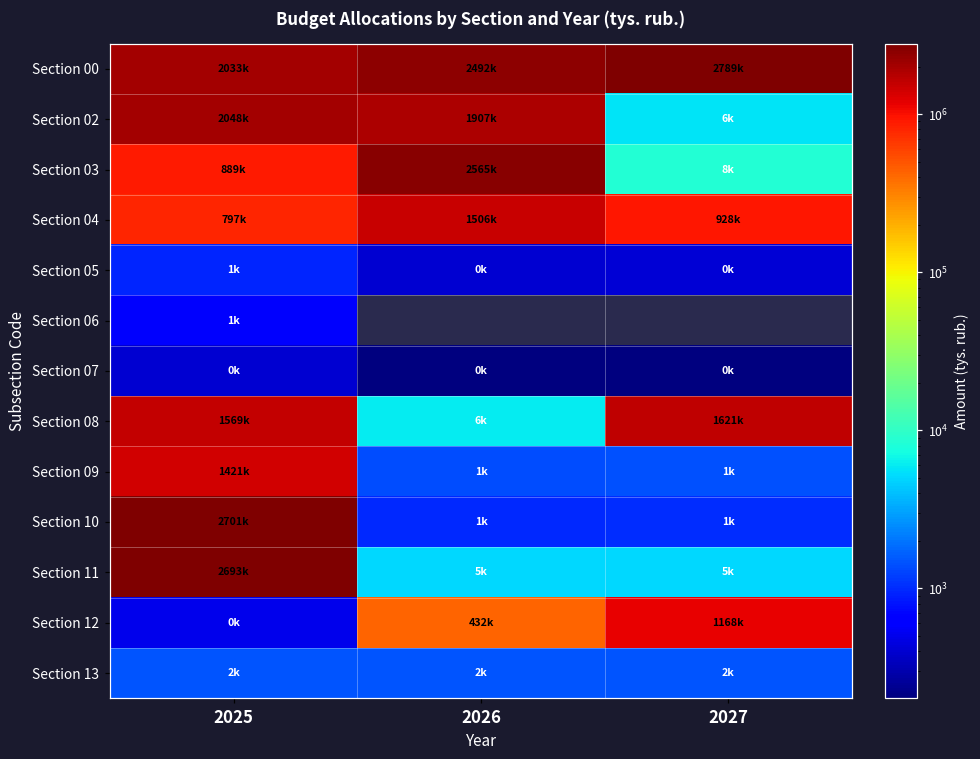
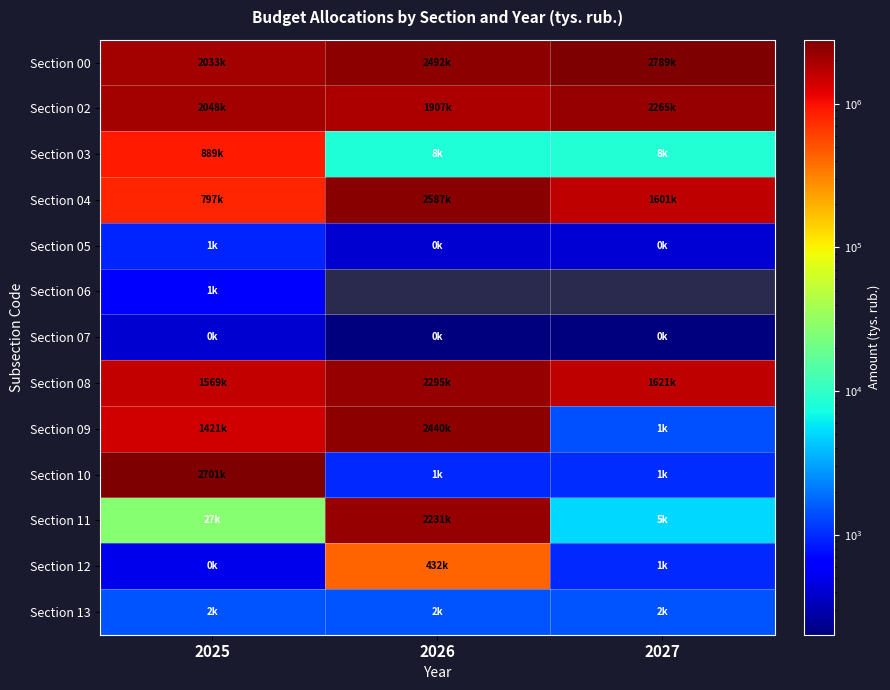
  {
    "Section 00": {
      "2025": "2033k",
      "2026": "2492k",
      "2027": "2789k"
    },
    "Section 02": {
      "2025": "2048k",
      "2026": "1907k",
-     "2027": "6k"
+     "2027": "2265k"
    },
    "Section 03": {
      "2025": "889k",
-     "2026": "2565k",
+     "2026": "8k",
      "2027": "8k"
    },
    "Section 04": {
      "2025": "797k",
-     "2026": "1506k",
-     "2027": "928k"
+     "2026": "2587k",
+     "2027": "1601k"
    },
    "Section 05": {
      "2025": "1k",
      "2026": "0k",
      "2027": "0k"
    },
    "Section 06": {
      "2025": "1k"
    },
    "Section 07": {
      "2025": "0k",
      "2026": "0k",
      "2027": "0k"
    },
    "Section 08": {
      "2025": "1569k",
-     "2026": "6k",
+     "2026": "2295k",
      "2027": "1621k"
    },
    "Section 09": {
      "2025": "1421k",
-     "2026": "1k",
+     "2026": "2440k",
      "2027": "1k"
    },
    "Section 10": {
      "2025": "2701k",
      "2026": "1k",
      "2027": "1k"
    },
    "Section 11": {
-     "2025": "2693k",
-     "2026": "5k",
+     "2025": "27k",
+     "2026": "2231k",
      "2027": "5k"
    },
    "Section 12": {
      "2025": "0k",
      "2026": "432k",
-     "2027": "1168k"
+     "2027": "1k"
    },
    "Section 13": {
      "2025": "2k",
      "2026": "2k",
      "2027": "2k"
    }
  }
